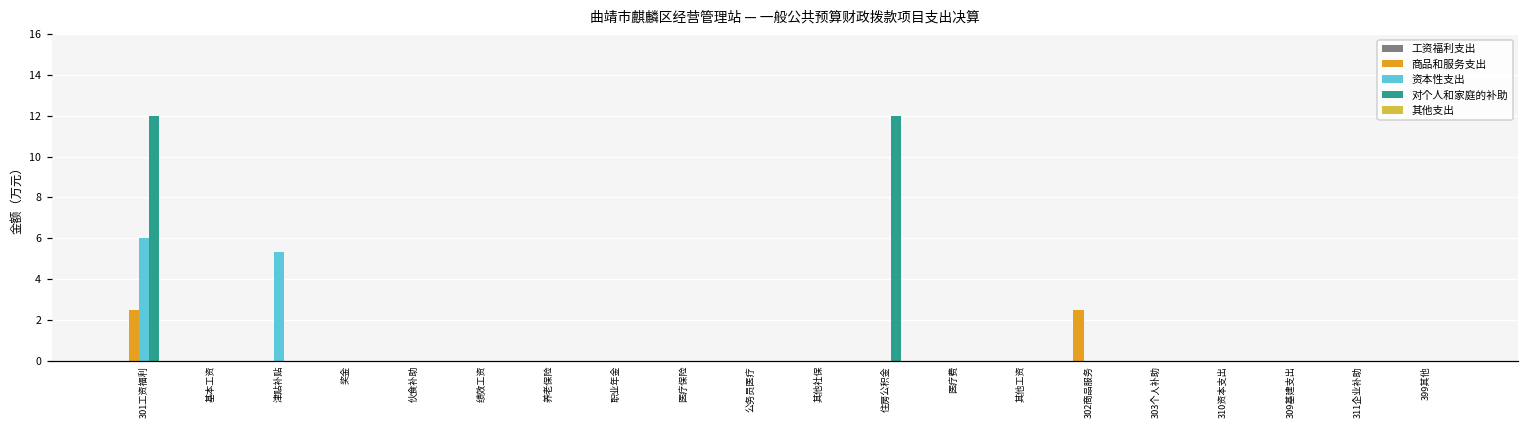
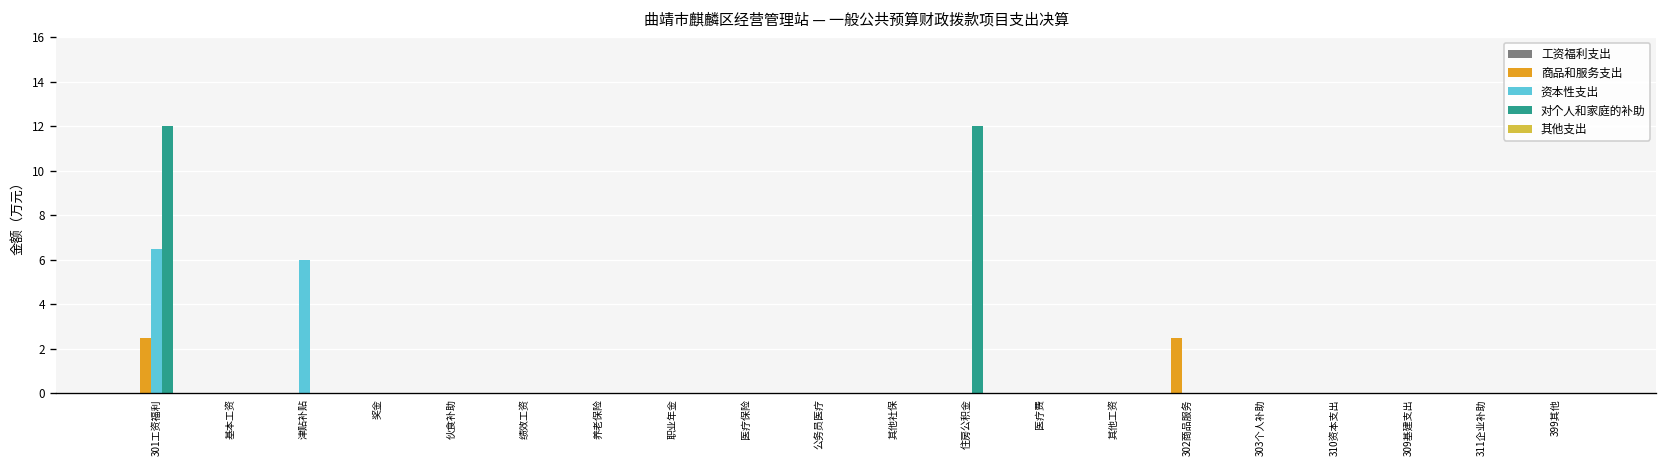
  {
    "工资福利支出": {
      "301工资福利": 0.0,
      "基本工资": 0.0,
      "津贴补贴": 0.0,
      "奖金": 0.0,
      "伙食补助": 0.0,
      "绩效工资": 0.0,
      "养老保险": 0.0,
      "职业年金": 0.0,
      "医疗保险": 0.0,
      "公务员医疗": 0.0,
      "其他社保": 0.0,
      "住房公积金": 0.0,
      "医疗费": 0.0,
      "其他工资": 0.0,
      "302商品服务": 0.0,
      "303个人补助": 0.0,
      "310资本支出": 0.0,
      "309基建支出": 0.0,
      "311企业补助": 0.0,
      "399其他": 0.0
    },
    "资本性支出": {
-     "301工资福利": 6.0,
+     "301工资福利": 6.5,
      "基本工资": 0.0,
-     "津贴补贴": 5.3,
+     "津贴补贴": 6.0,
      "奖金": 0.0,
      "伙食补助": 0.0,
      "绩效工资": 0.0,
      "养老保险": 0.0,
      "职业年金": 0.0,
      "医疗保险": 0.0,
      "公务员医疗": 0.0,
      "其他社保": 0.0,
      "住房公积金": 0.0,
      "医疗费": 0.0,
      "其他工资": 0.0,
      "302商品服务": 0.0,
      "303个人补助": 0.0,
      "310资本支出": 0.0,
      "309基建支出": 0.0,
      "311企业补助": 0.0,
      "399其他": 0.0
    },
    "对个人和家庭的补助": {
      "301工资福利": 12.0,
      "基本工资": 0.0,
      "津贴补贴": 0.0,
      "奖金": 0.0,
      "伙食补助": 0.0,
      "绩效工资": 0.0,
      "养老保险": 0.0,
      "职业年金": 0.0,
      "医疗保险": 0.0,
      "公务员医疗": 0.0,
      "其他社保": 0.0,
      "住房公积金": 12.0,
      "医疗费": 0.0,
      "其他工资": 0.0,
      "302商品服务": 0.0,
      "303个人补助": 0.0,
      "310资本支出": 0.0,
      "309基建支出": 0.0,
      "311企业补助": 0.0,
      "399其他": 0.0
    }
  }
